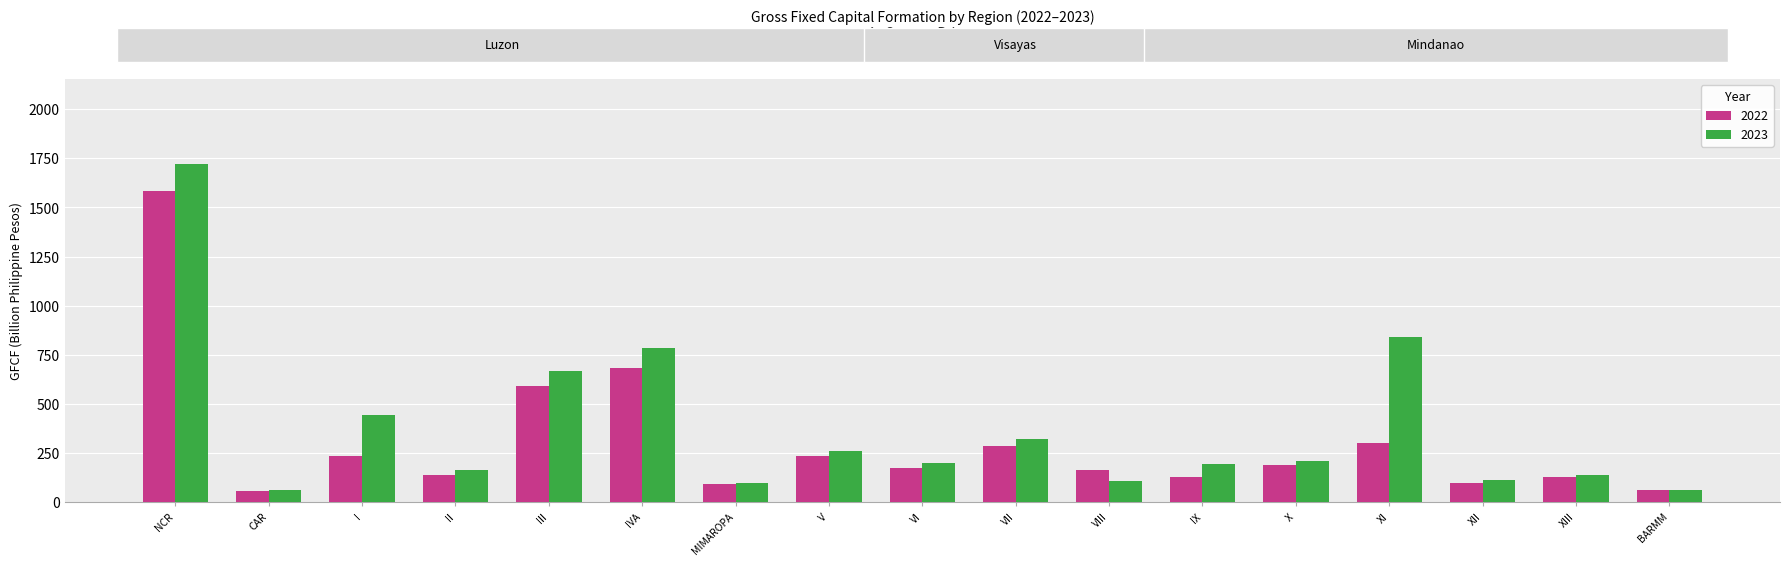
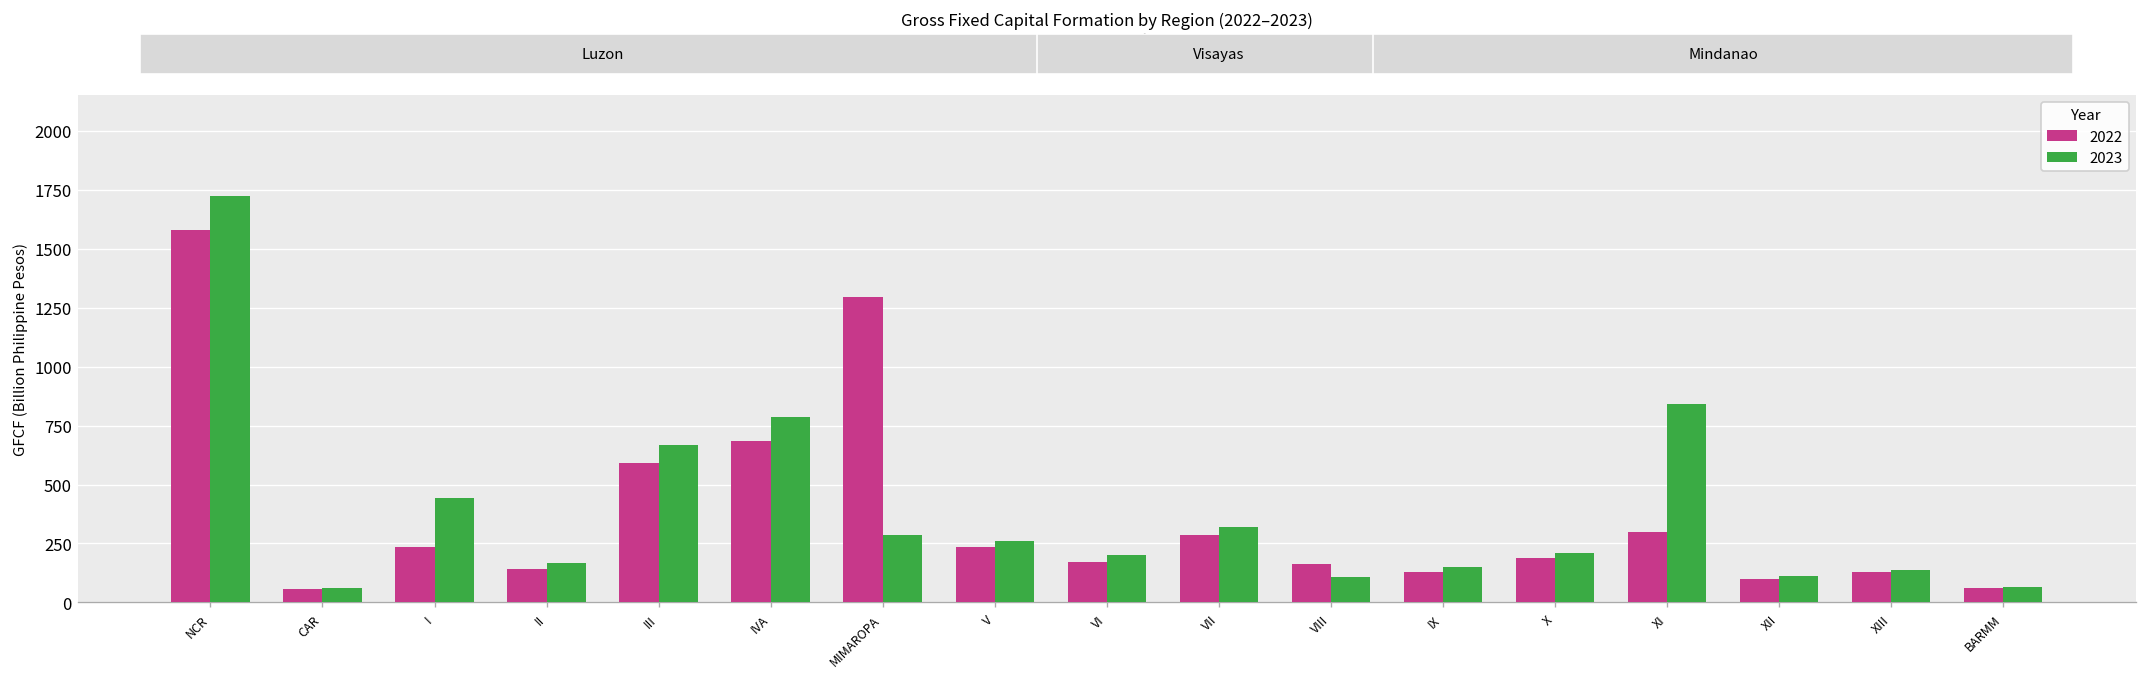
  {
    "2022": {
      "NCR": 1580,
      "CAR": 60,
      "I": 240,
      "II": 140,
      "III": 590,
      "IVA": 680,
-     "MIMAROPA": 90,
+     "MIMAROPA": 1290,
      "V": 240,
      "VI": 170,
      "VII": 280,
      "VIII": 160,
      "IX": 130,
      "X": 190,
      "XI": 300,
      "XII": 100,
      "XIII": 130,
      "BARMM": 60
    },
    "2023": {
      "NCR": 1720,
      "CAR": 60,
      "I": 440,
      "II": 170,
      "III": 670,
      "IVA": 790,
-     "MIMAROPA": 100,
+     "MIMAROPA": 280,
      "V": 260,
      "VI": 200,
      "VII": 320,
      "VIII": 110,
-     "IX": 190,
+     "IX": 150,
      "X": 210,
      "XI": 840,
      "XII": 110,
      "XIII": 140,
      "BARMM": 60
    }
  }
